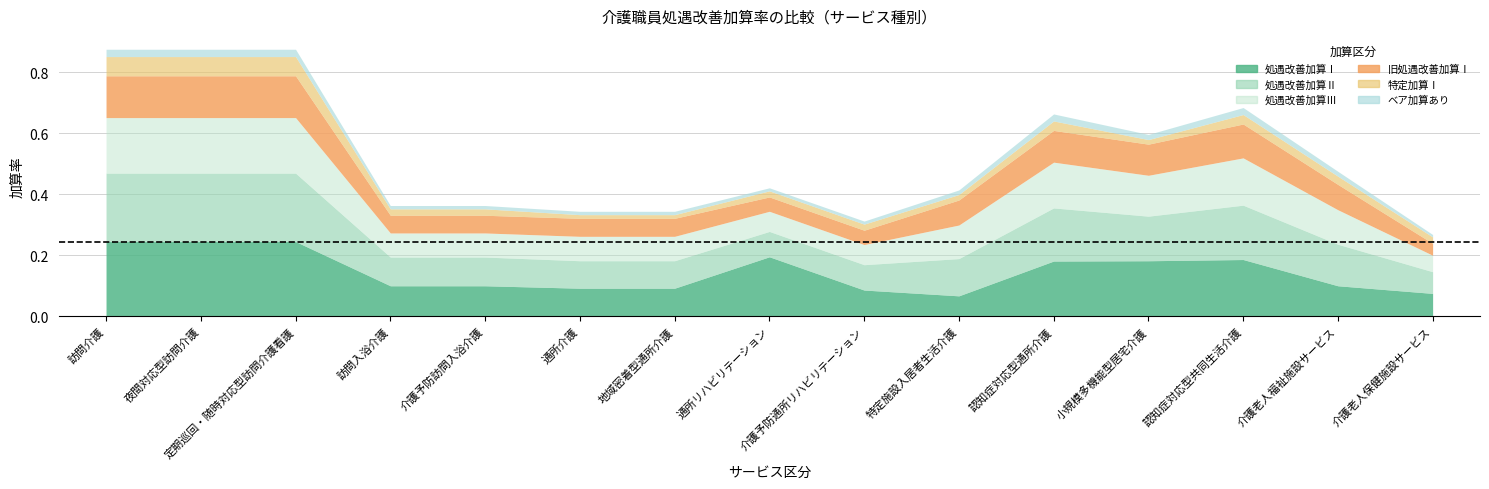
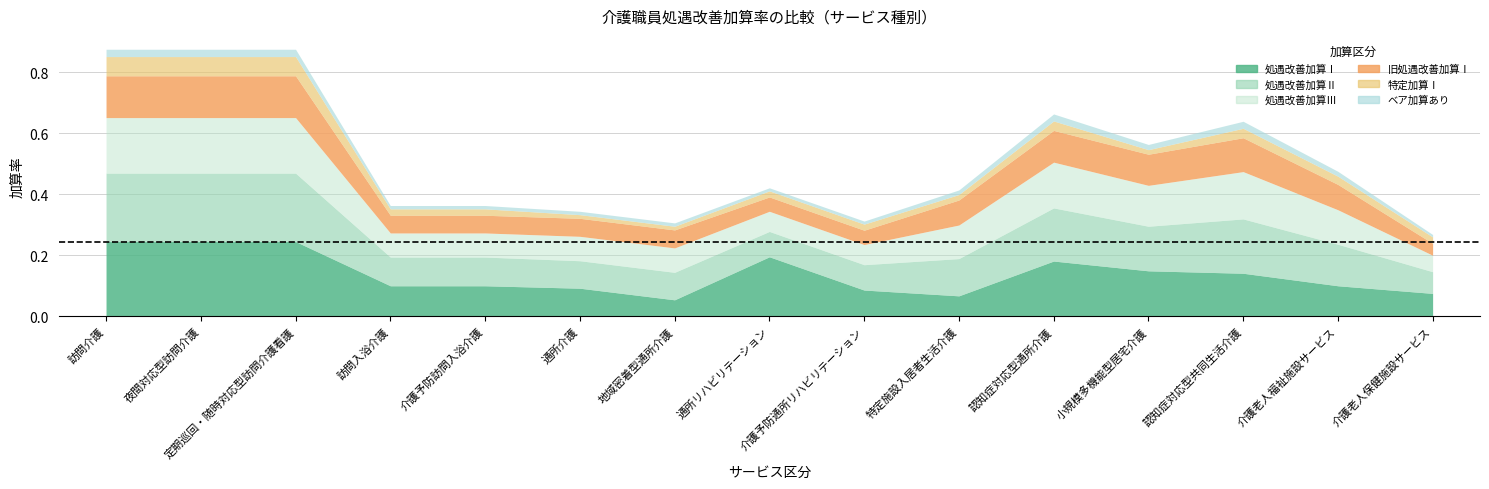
  {
    "処遇改善加算Ⅰ": {
      "訪問介護": 0.25,
      "夜間対応型訪問介護": 0.25,
      "定期巡回・随時対応型訪問介護看護": 0.25,
      "訪問入浴介護": 0.10,
      "介護予防訪問入浴介護": 0.10,
      "通所介護": 0.09,
-     "地域密着型通所介護": 0.09,
+     "地域密着型通所介護": 0.05,
      "通所リハビリテーション": 0.20,
      "介護予防通所リハビリテーション": 0.09,
      "特定施設入居者生活介護": 0.07,
      "認知症対応型通所介護": 0.18,
-     "小規模多機能型居宅介護": 0.18,
-     "認知症対応型共同生活介護": 0.19,
+     "小規模多機能型居宅介護": 0.15,
+     "認知症対応型共同生活介護": 0.14,
      "介護老人福祉施設サービス": 0.10,
      "介護老人保健施設サービス": 0.08
    }
  }
